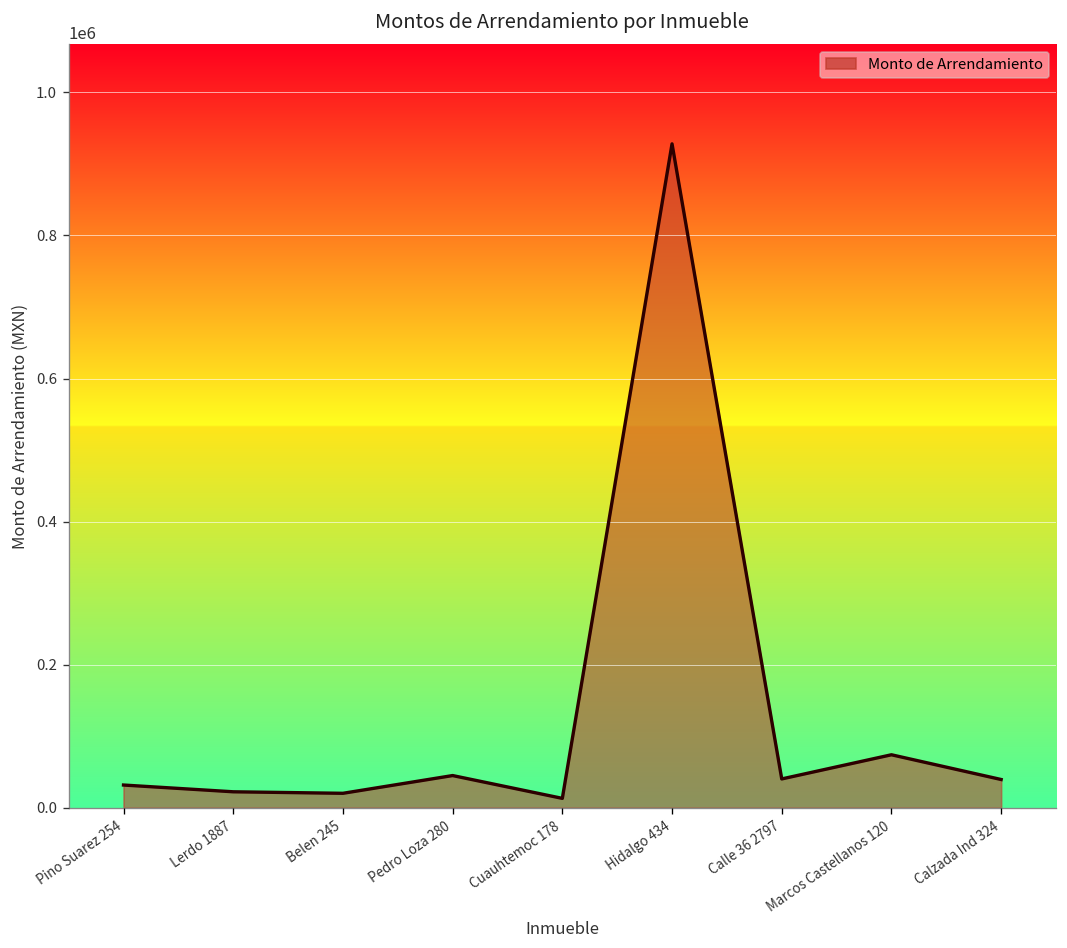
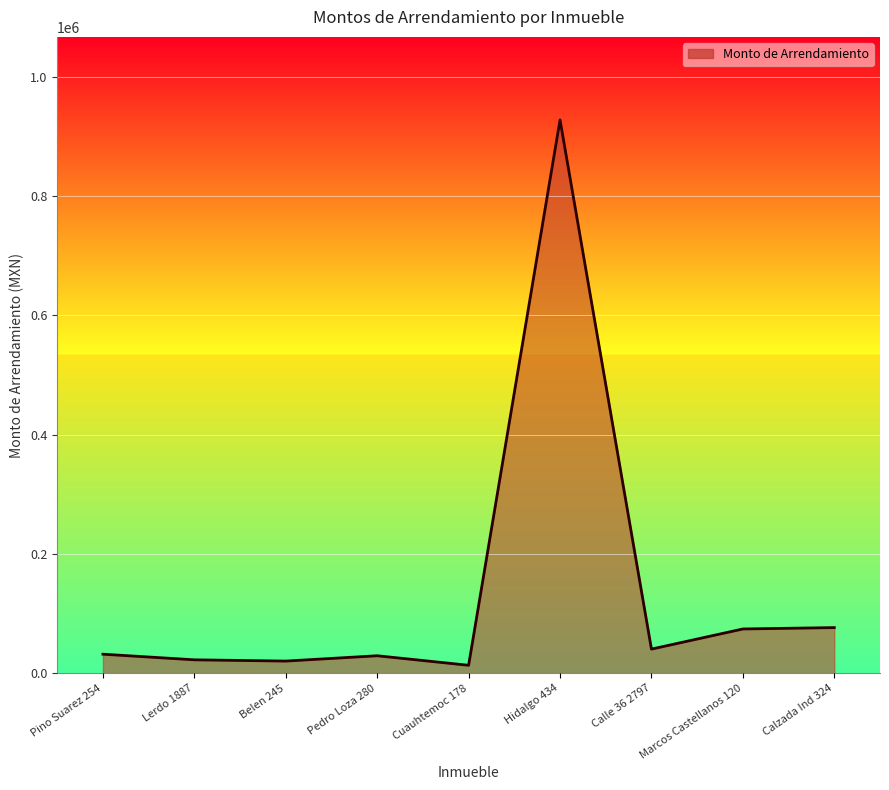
  {
    "Pino Suarez 254": 30000,
    "Lerdo 1887": 20000,
    "Belen 245": 20000,
-   "Pedro Loza 280": 50000,
+   "Pedro Loza 280": 30000,
    "Cuauhtemoc 178": 10000,
    "Hidalgo 434": 930000,
    "Calle 36 2797": 40000,
    "Marcos Castellanos 120": 70000,
-   "Calzada Ind 324": 40000
+   "Calzada Ind 324": 80000
  }
